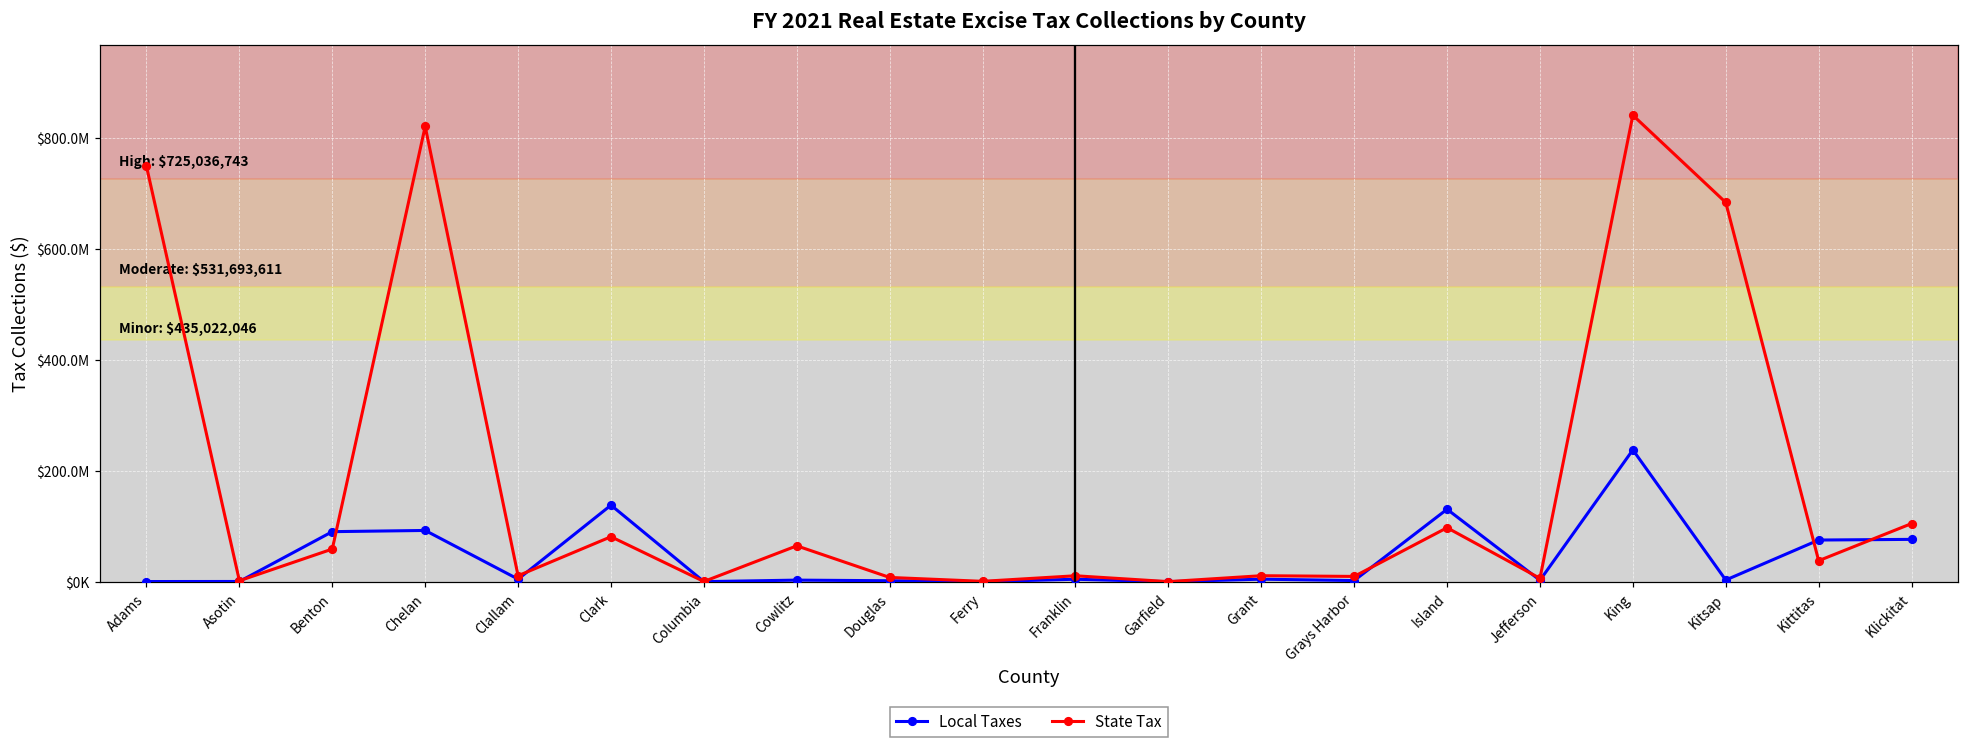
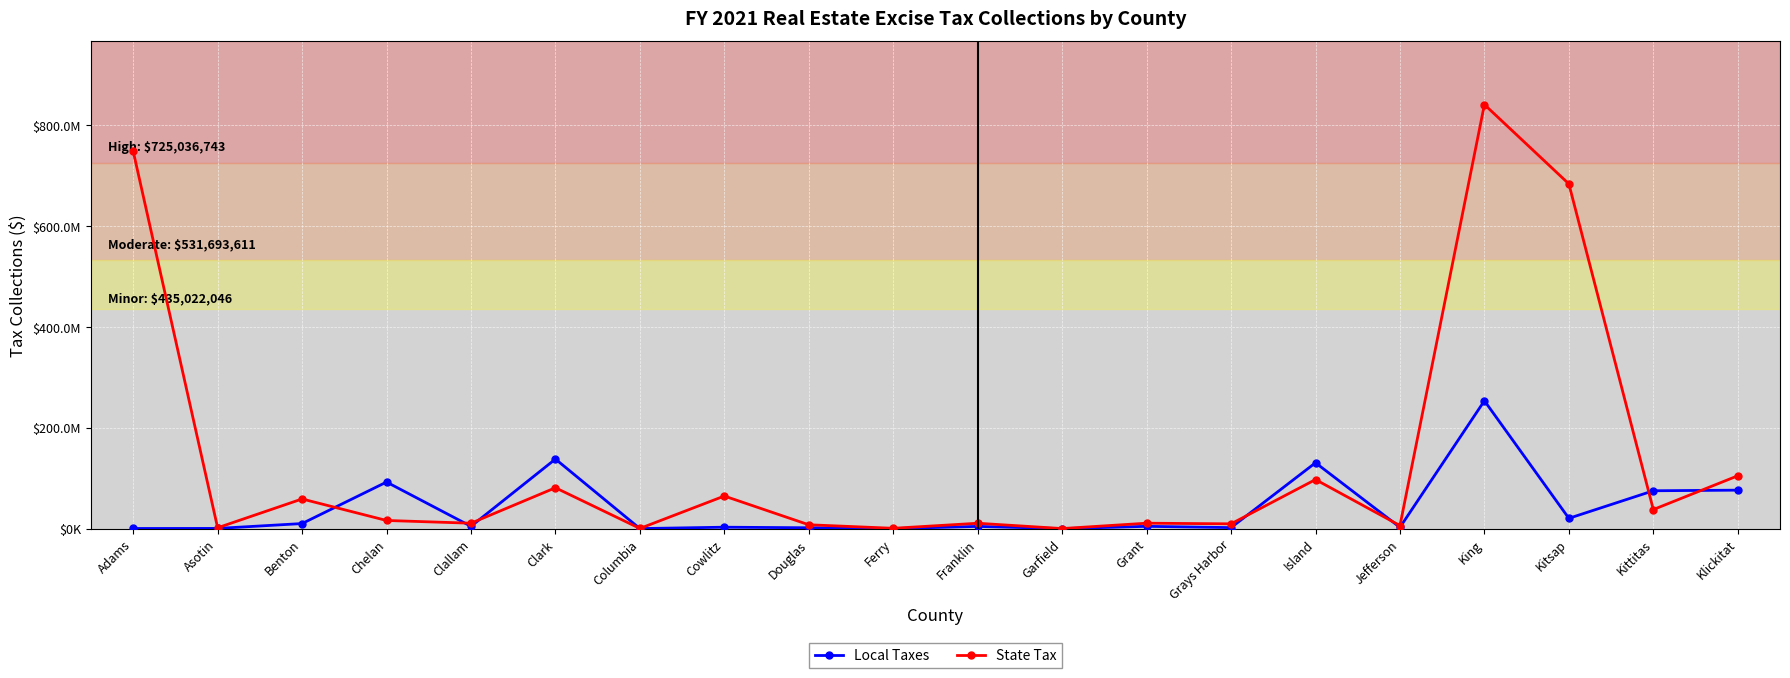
  {
    "Local Taxes": {
      "Adams": "$0",
-     "Benton": "$90000000",
+     "Benton": "$10000000",
      "Chelan": "$90000000",
      "Clallam": "$0",
      "Clark": "$140000000",
      "Cowlitz": "$0",
      "Douglas": "$0",
      "Franklin": "$0",
      "Grant": "$0",
      "Grays Harbor": "$0",
      "Island": "$130000000",
-     "King": "$240000000",
-     "Kitsap": "$0",
+     "King": "$250000000",
+     "Kitsap": "$20000000",
      "Kittitas": "$80000000",
      "Klickitat": "$80000000"
    },
    "State Tax": {
      "Benton": "$60000000",
-     "Chelan": "$820000000",
+     "Chelan": "$20000000",
      "Clallam": "$10000000",
      "Clark": "$80000000",
      "Cowlitz": "$60000000",
      "Douglas": "$10000000",
      "Franklin": "$10000000",
      "Grant": "$10000000",
      "Grays Harbor": "$10000000",
      "Island": "$100000000",
      "King": "$840000000",
      "Kitsap": "$680000000",
      "Kittitas": "$40000000",
      "Klickitat": "$100000000"
    }
  }
